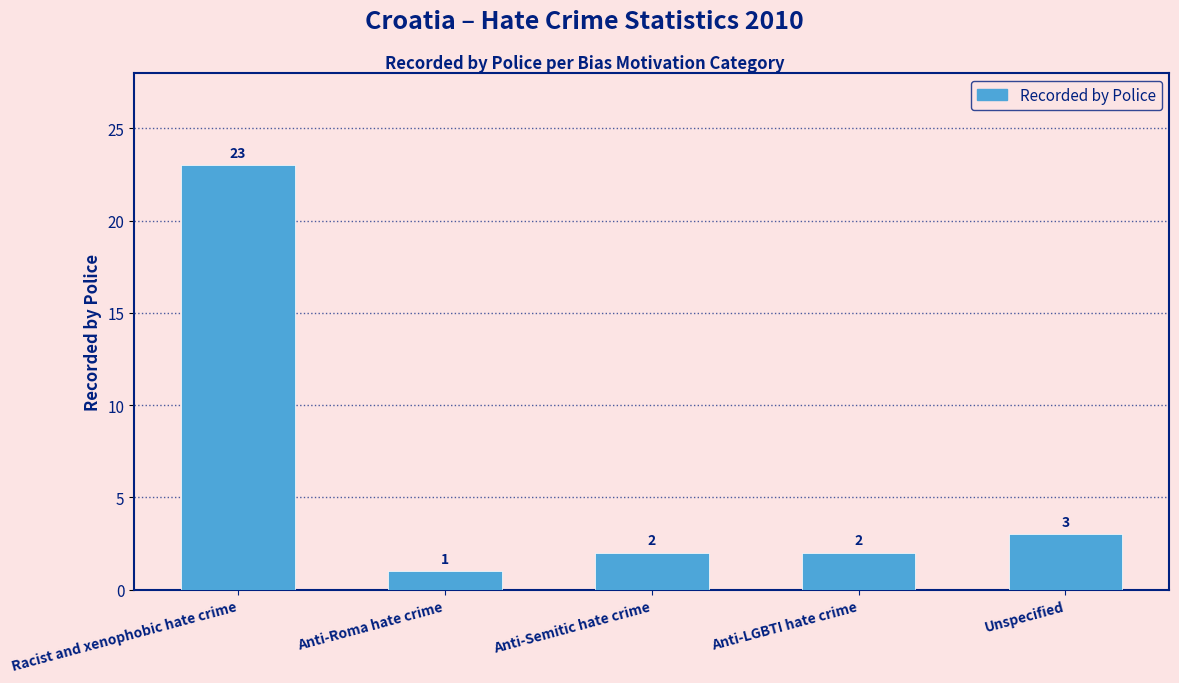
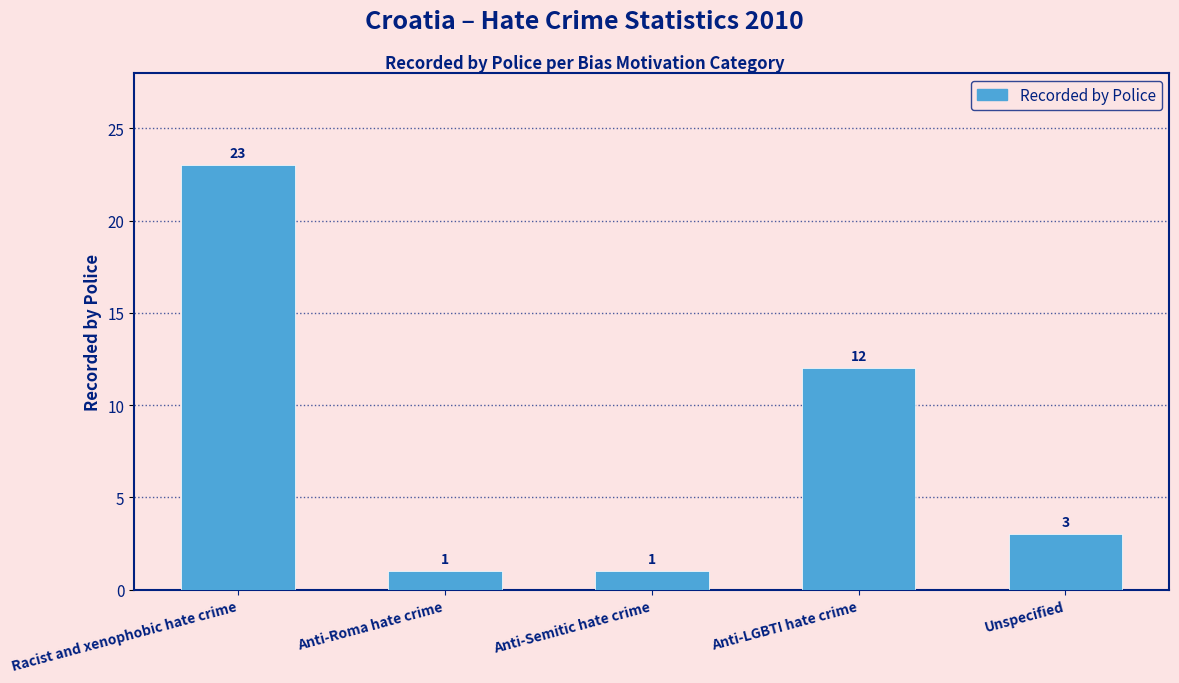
  {
    "Racist and xenophobic hate crime": 23,
    "Anti-Roma hate crime": 1,
-   "Anti-Semitic hate crime": 2,
-   "Anti-LGBTI hate crime": 2,
+   "Anti-Semitic hate crime": 1,
+   "Anti-LGBTI hate crime": 12,
    "Unspecified": 3
  }
